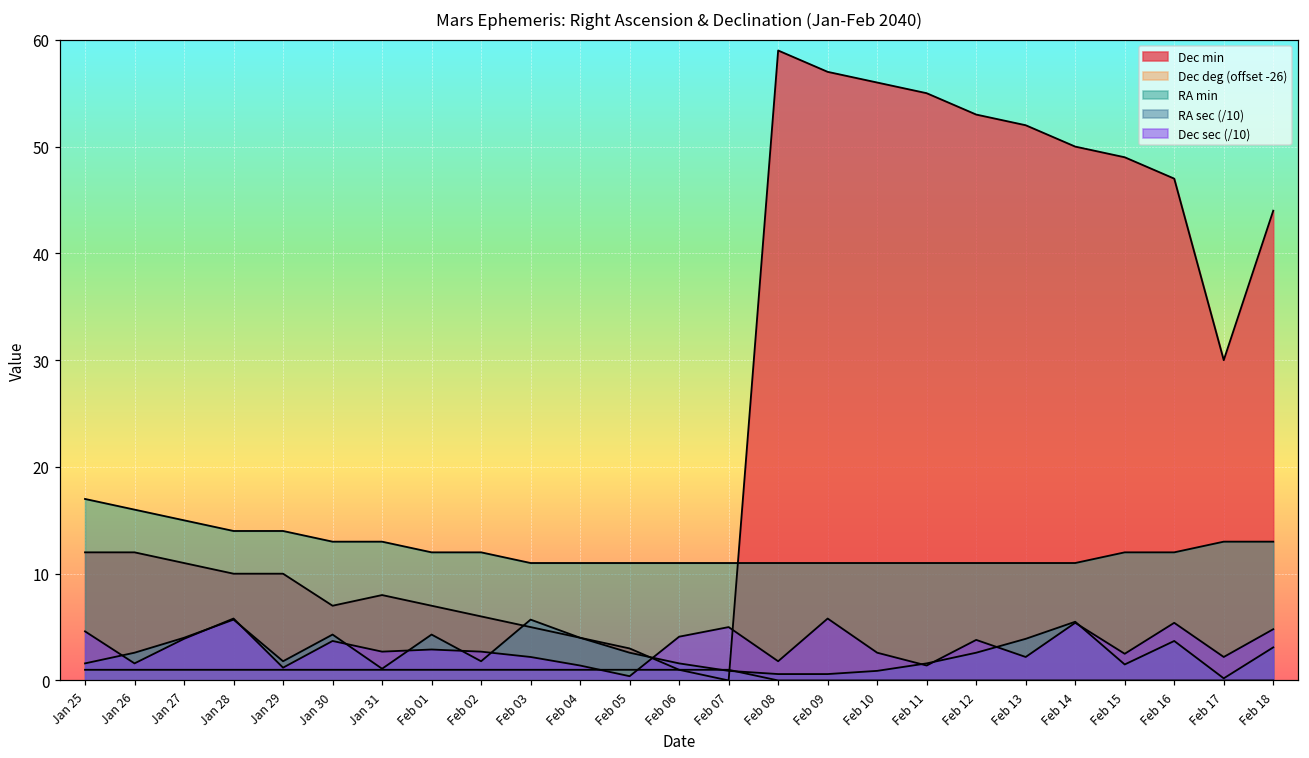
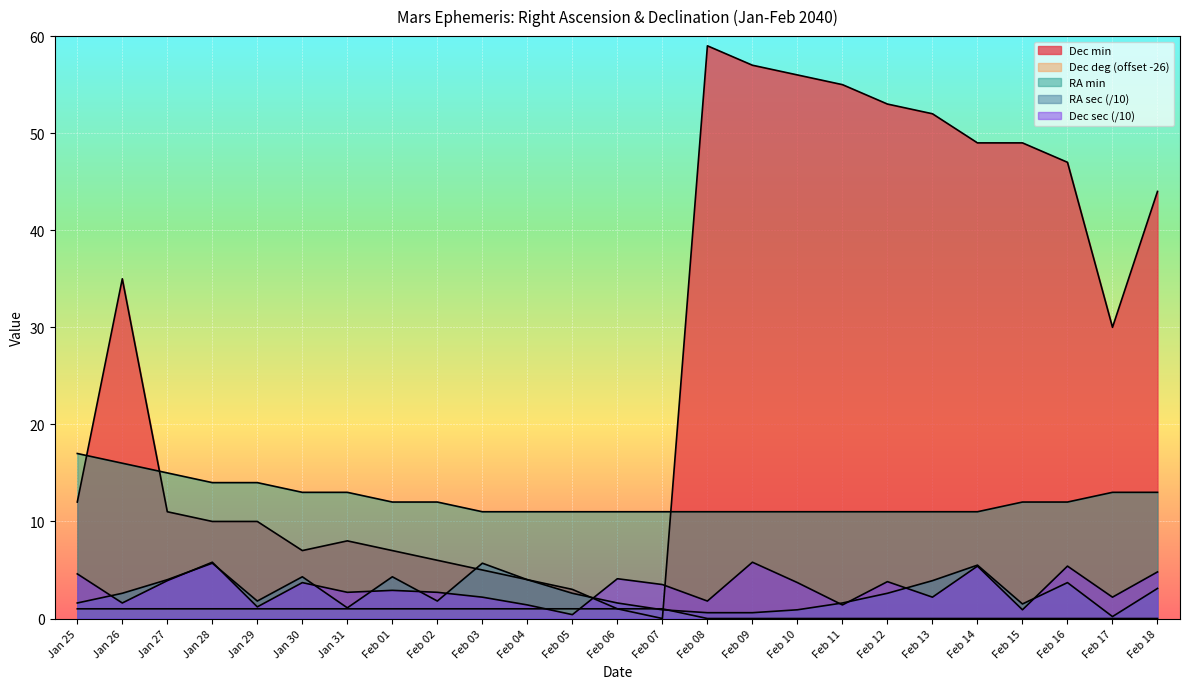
  {
    "Dec min": {
      "Jan 25": 12,
-     "Jan 26": 12,
+     "Jan 26": 35,
      "Jan 27": 11,
      "Jan 28": 10,
      "Jan 29": 10,
      "Jan 30": 7,
      "Jan 31": 8,
      "Feb 01": 7,
      "Feb 02": 6,
      "Feb 03": 5,
      "Feb 05": 3,
      "Feb 07": 0,
      "Feb 08": 59,
      "Feb 09": 57,
      "Feb 10": 56,
      "Feb 11": 55,
      "Feb 12": 53,
      "Feb 13": 52,
-     "Feb 14": 50,
+     "Feb 14": 49,
      "Feb 15": 49,
      "Feb 16": 47,
      "Feb 17": 30,
      "Feb 18": 44
    },
    "Dec deg (offset -26)": {
      "Jan 25": 1,
      "Jan 26": 1,
      "Jan 27": 1,
      "Jan 28": 1,
      "Jan 30": 1,
      "Feb 01": 1,
      "Feb 02": 1,
      "Feb 03": 1,
      "Feb 04": 1,
      "Feb 05": 1,
      "Feb 08": 0,
      "Feb 09": 0,
      "Feb 10": 0,
      "Feb 11": 0,
      "Feb 12": 0,
      "Feb 13": 0,
      "Feb 14": 0,
      "Feb 15": 0,
      "Feb 16": 0,
      "Feb 18": 0
    },
    "Dec sec (/10)": {
      "Jan 25": 5,
      "Jan 26": 2,
      "Jan 30": 4,
      "Jan 31": 3,
      "Feb 01": 3,
      "Feb 02": 3,
      "Feb 03": 2,
      "Feb 04": 1,
      "Feb 05": 0,
      "Feb 06": 4,
-     "Feb 07": 5,
+     "Feb 07": 4,
      "Feb 08": 2,
      "Feb 09": 6,
-     "Feb 10": 3,
+     "Feb 10": 4,
      "Feb 12": 4,
      "Feb 13": 2,
-     "Feb 15": 3,
+     "Feb 15": 1,
      "Feb 16": 5,
      "Feb 17": 2,
      "Feb 18": 5
    }
  }
